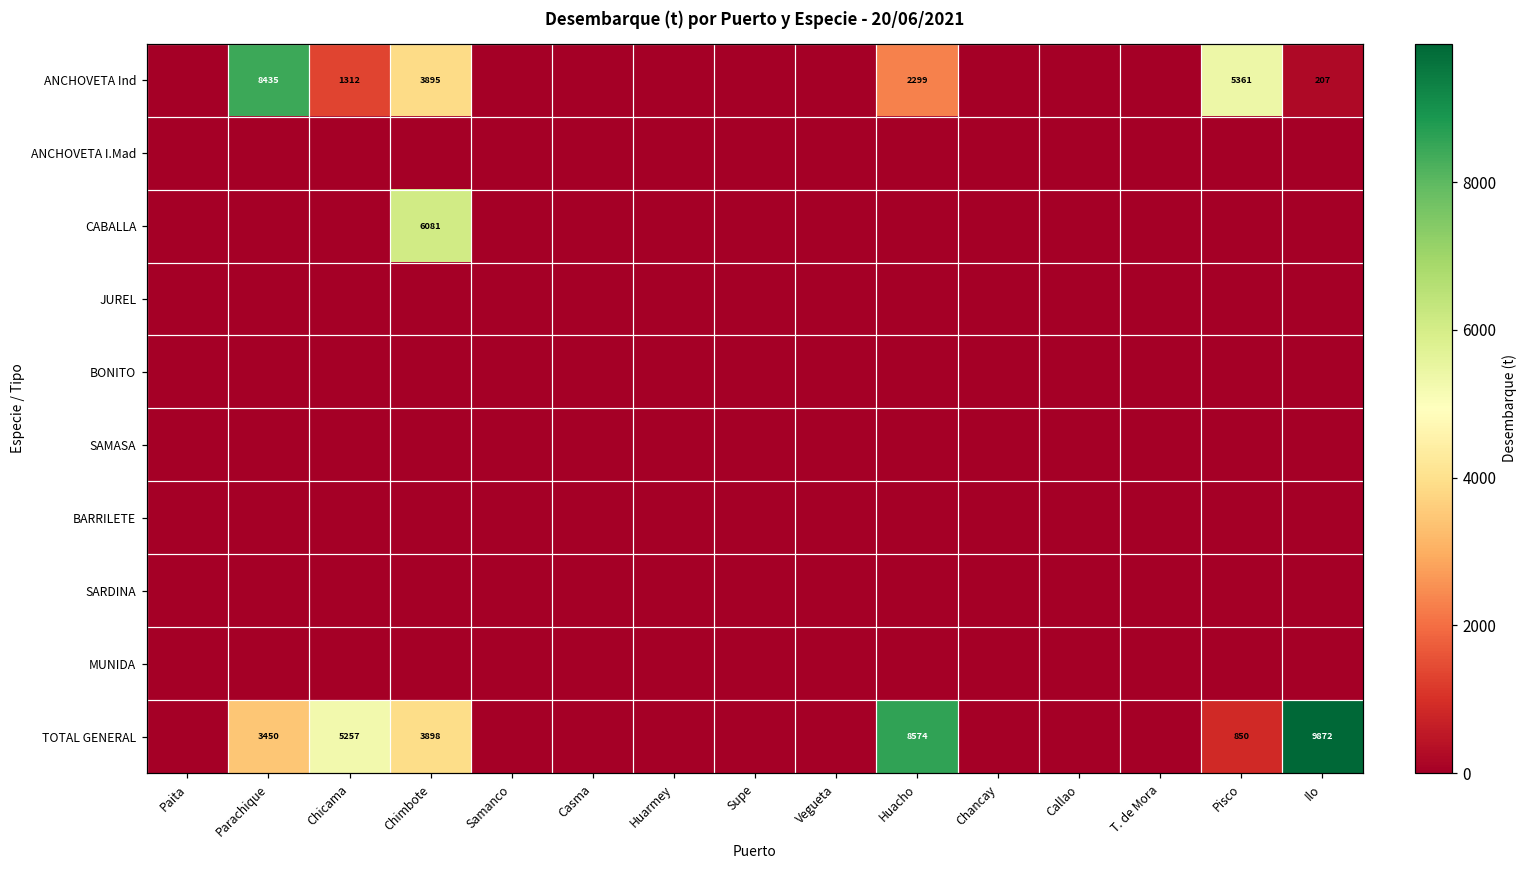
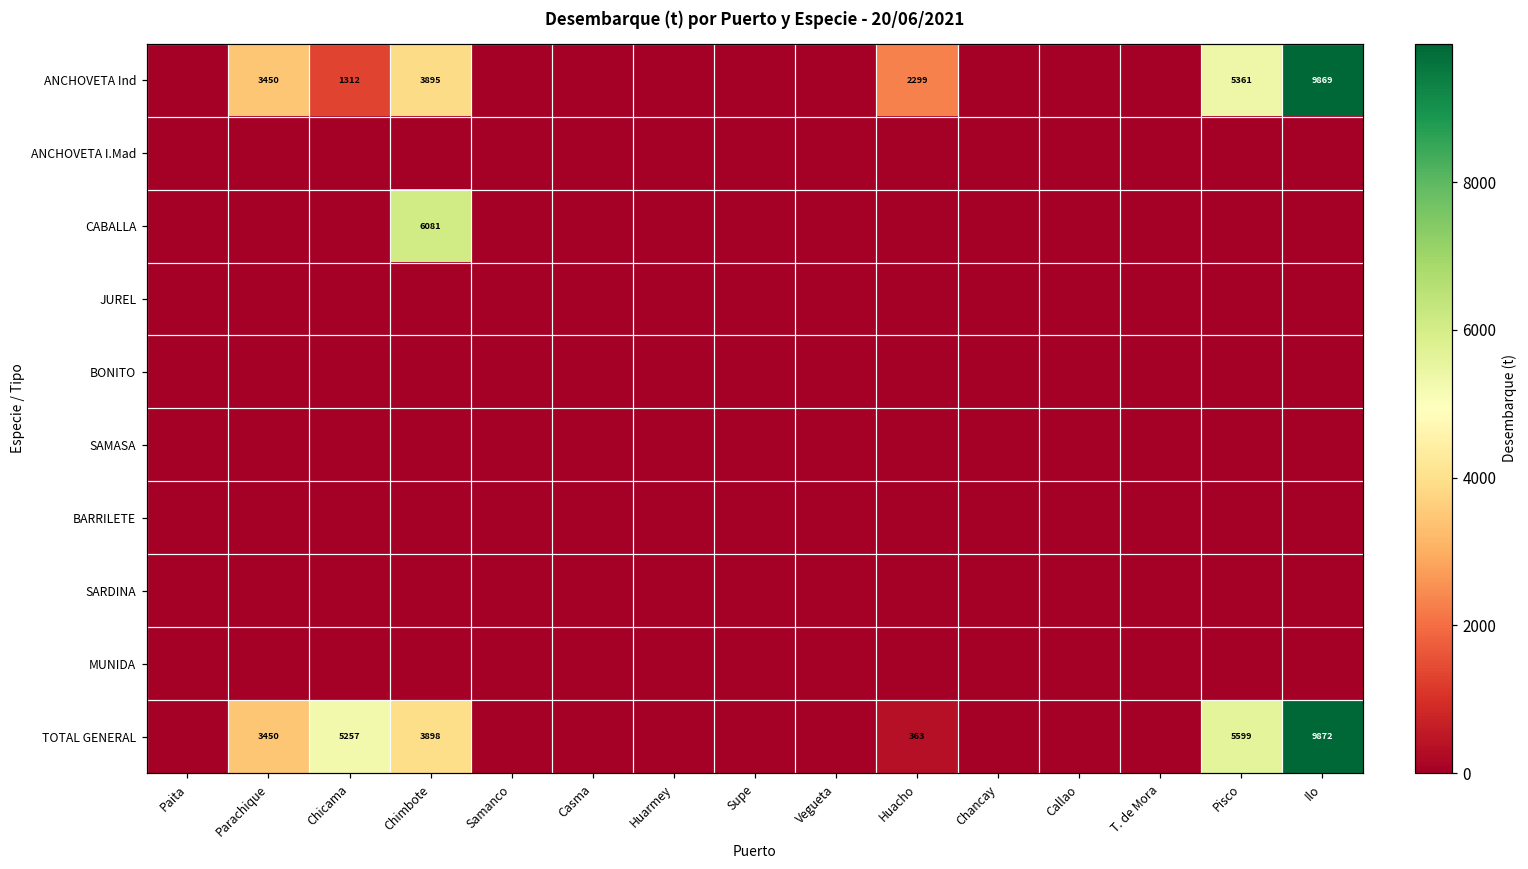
  {
    "ANCHOVETA Ind": {
-     "Parachique": 8435,
+     "Parachique": 3450,
      "Chicama": 1312,
      "Chimbote": 3895,
      "Huacho": 2299,
      "Pisco": 5361,
-     "Ilo": 207
+     "Ilo": 9869
    },
    "CABALLA": {
      "Chimbote": 6081
    },
    "TOTAL GENERAL": {
      "Parachique": 3450,
      "Chicama": 5257,
      "Chimbote": 3898,
-     "Huacho": 8574,
-     "Pisco": 850,
+     "Huacho": 363,
+     "Pisco": 5599,
      "Ilo": 9872
    }
  }
